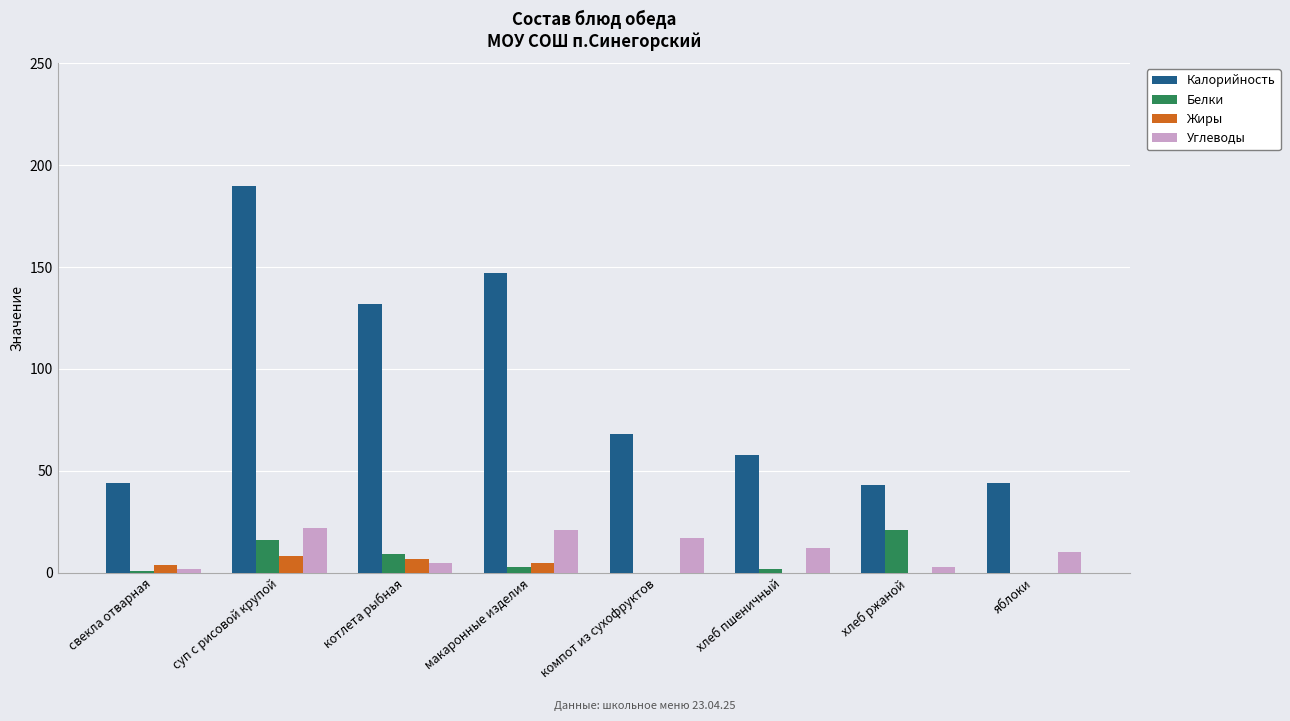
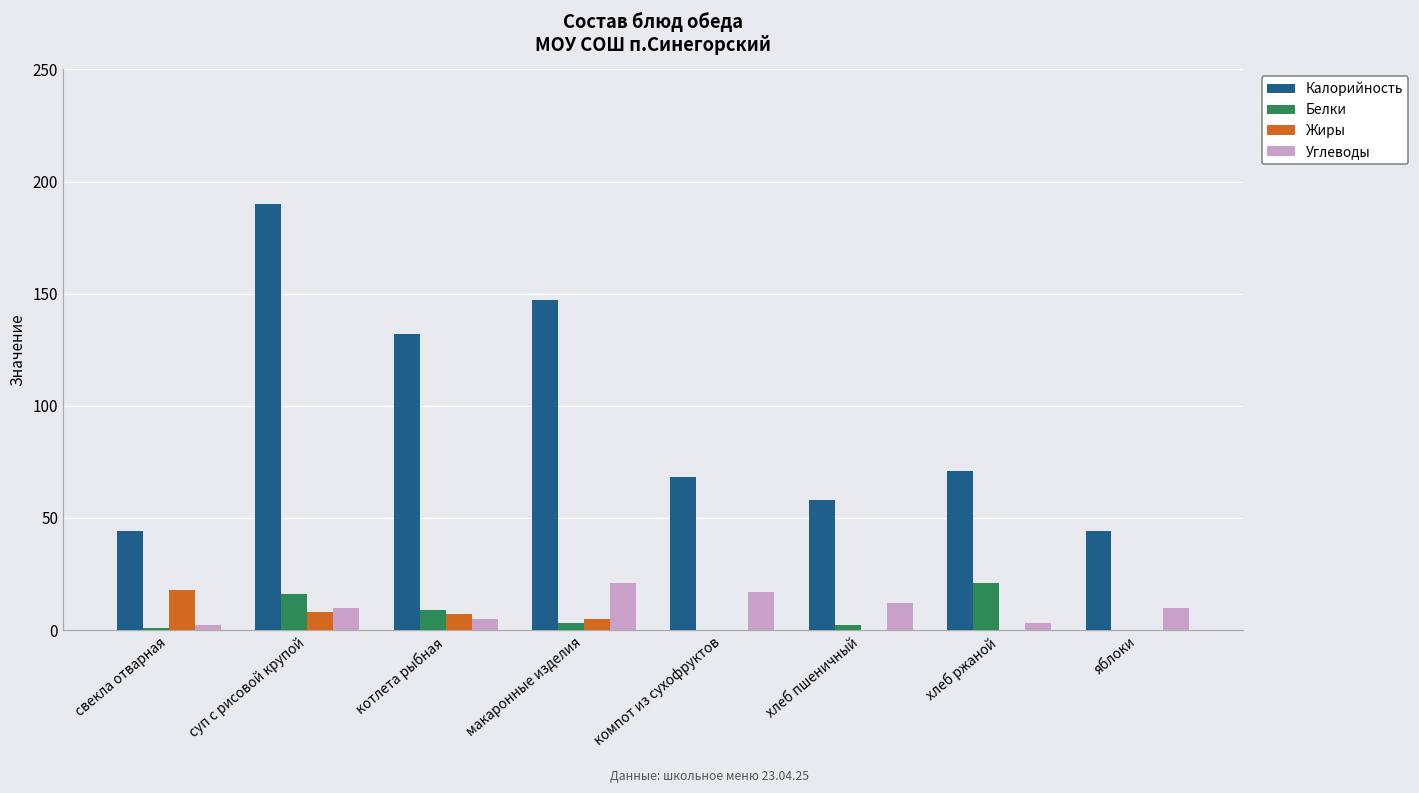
  {
    "Калорийность": {
      "свекла отварная": 44,
      "суп с рисовой крупой": 190,
      "котлета рыбная": 132,
      "макаронные изделия": 147,
      "компот из сухофруктов": 68,
      "хлеб пшеничный": 58,
-     "хлеб ржаной": 43,
+     "хлеб ржаной": 71,
      "яблоки": 44
    },
    "Белки": {
      "суп с рисовой крупой": 16,
      "котлета рыбная": 9,
      "макаронные изделия": 3,
      "компот из сухофруктов": 0,
      "хлеб пшеничный": 2,
      "хлеб ржаной": 21,
      "яблоки": 0
    },
    "Жиры": {
-     "свекла отварная": 4,
+     "свекла отварная": 18,
      "суп с рисовой крупой": 8,
      "котлета рыбная": 7,
      "макаронные изделия": 5,
      "компот из сухофруктов": 0,
      "хлеб пшеничный": 0,
      "хлеб ржаной": 0,
      "яблоки": 0
    },
    "Углеводы": {
      "свекла отварная": 2,
-     "суп с рисовой крупой": 22,
+     "суп с рисовой крупой": 10,
      "котлета рыбная": 5,
      "макаронные изделия": 21,
      "компот из сухофруктов": 17,
      "хлеб пшеничный": 12,
      "хлеб ржаной": 3,
      "яблоки": 10
    }
  }
